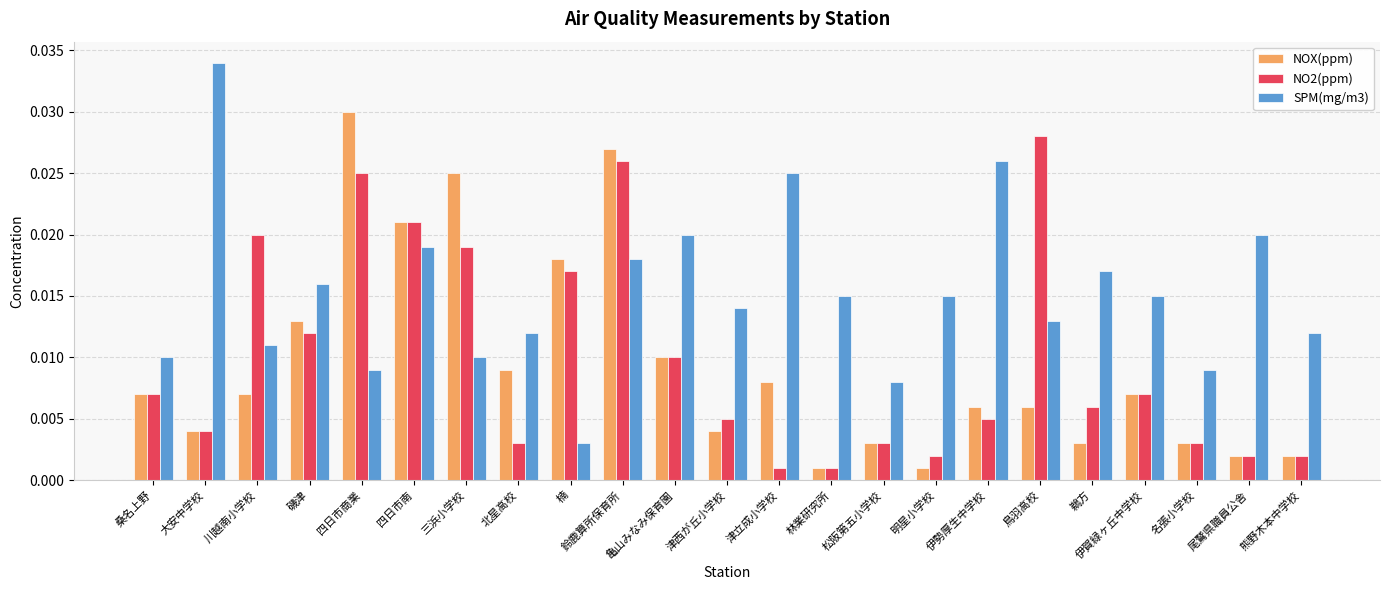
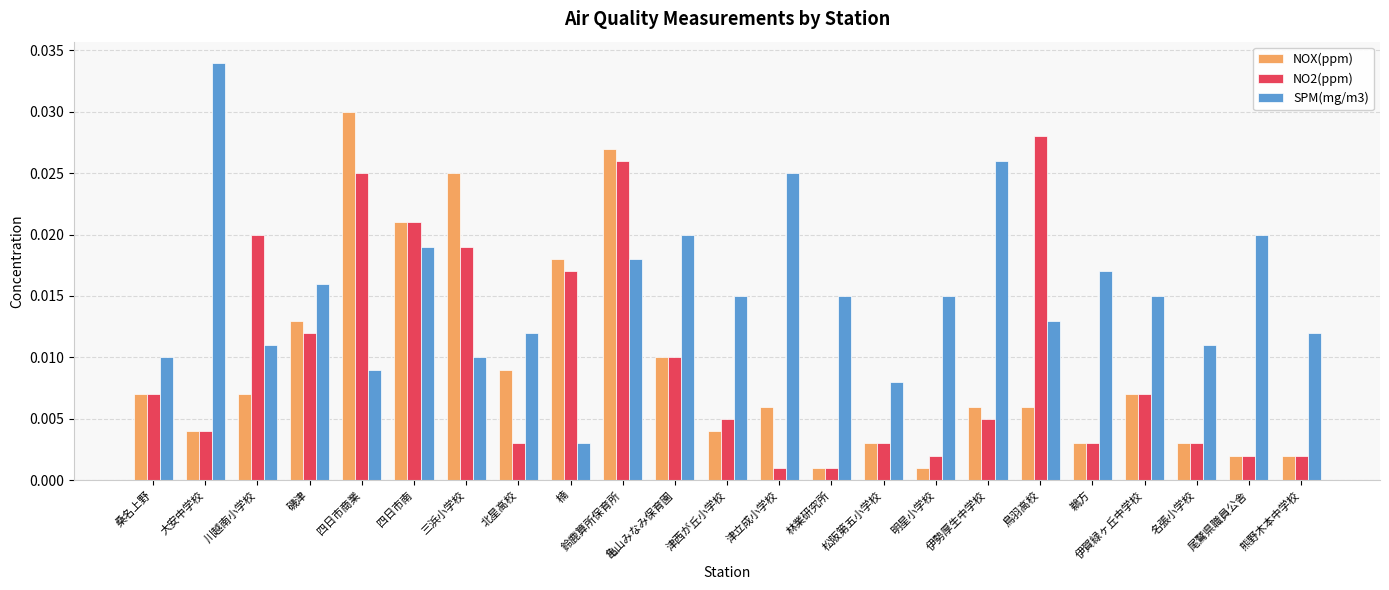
  {
    "NOX(ppm)": {
      "桑名上野": 0.007,
      "大安中学校": 0.004,
      "川越南小学校": 0.007,
      "磯津": 0.013,
      "四日市商業": 0.030,
      "四日市南": 0.021,
      "三浜小学校": 0.025,
      "北星高校": 0.009,
      "楠": 0.018,
      "鈴鹿算所保育所": 0.027,
      "亀山みなみ保育園": 0.010,
      "津西が丘小学校": 0.004,
-     "津立成小学校": 0.008,
+     "津立成小学校": 0.006,
      "林業研究所": 0.001,
      "松阪第五小学校": 0.003,
      "明星小学校": 0.001,
      "伊勢厚生中学校": 0.006,
      "鳥羽高校": 0.006,
      "鵜方": 0.003,
      "伊賀緑ヶ丘中学校": 0.007,
      "名張小学校": 0.003,
      "尾鷲県職員公舎": 0.002,
      "熊野木本中学校": 0.002
    },
    "NO2(ppm)": {
      "桑名上野": 0.007,
      "大安中学校": 0.004,
      "川越南小学校": 0.020,
      "磯津": 0.012,
      "四日市商業": 0.025,
      "四日市南": 0.021,
      "三浜小学校": 0.019,
      "北星高校": 0.003,
      "楠": 0.017,
      "鈴鹿算所保育所": 0.026,
      "亀山みなみ保育園": 0.010,
      "津西が丘小学校": 0.005,
      "津立成小学校": 0.001,
      "林業研究所": 0.001,
      "松阪第五小学校": 0.003,
      "明星小学校": 0.002,
      "伊勢厚生中学校": 0.005,
      "鳥羽高校": 0.028,
-     "鵜方": 0.006,
+     "鵜方": 0.003,
      "伊賀緑ヶ丘中学校": 0.007,
      "名張小学校": 0.003,
      "尾鷲県職員公舎": 0.002,
      "熊野木本中学校": 0.002
    },
    "SPM(mg/m3)": {
      "桑名上野": 0.010,
      "大安中学校": 0.034,
      "川越南小学校": 0.011,
      "磯津": 0.016,
      "四日市商業": 0.009,
      "四日市南": 0.019,
      "三浜小学校": 0.010,
      "北星高校": 0.012,
      "楠": 0.003,
      "鈴鹿算所保育所": 0.018,
      "亀山みなみ保育園": 0.020,
-     "津西が丘小学校": 0.014,
+     "津西が丘小学校": 0.015,
      "津立成小学校": 0.025,
      "林業研究所": 0.015,
      "松阪第五小学校": 0.008,
      "明星小学校": 0.015,
      "伊勢厚生中学校": 0.026,
      "鳥羽高校": 0.013,
      "鵜方": 0.017,
      "伊賀緑ヶ丘中学校": 0.015,
-     "名張小学校": 0.009,
+     "名張小学校": 0.011,
      "尾鷲県職員公舎": 0.020,
      "熊野木本中学校": 0.012
    }
  }
